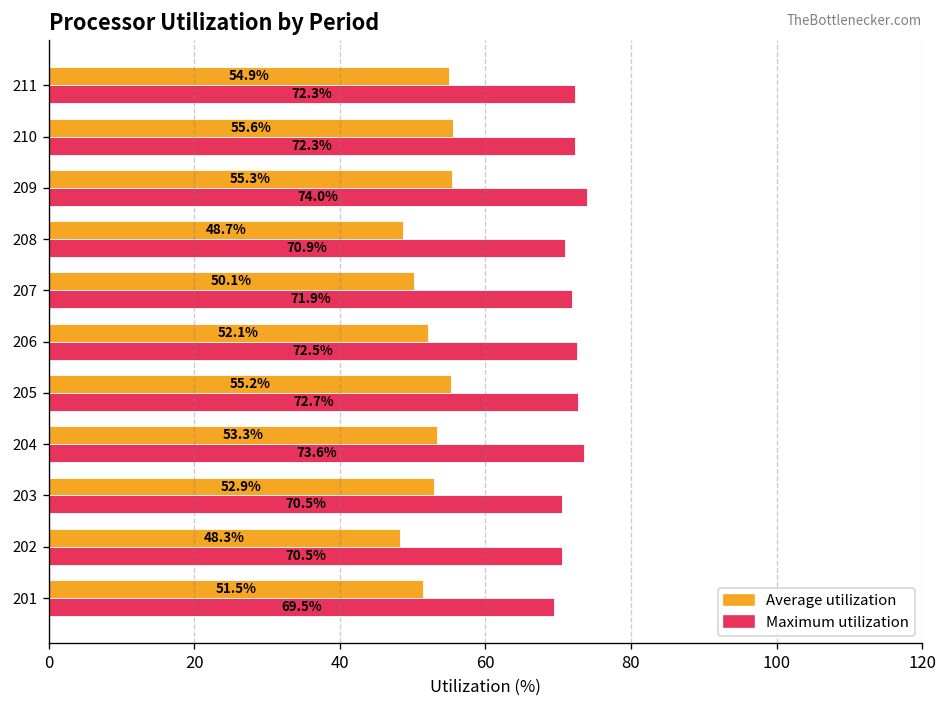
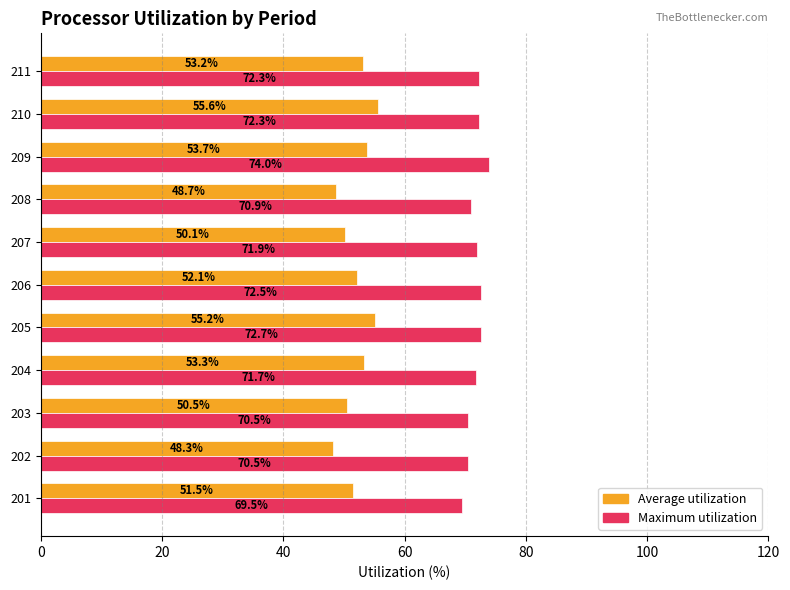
  {
    "Average utilization": {
-     "211": "54.9%",
+     "211": "53.2%",
      "210": "55.6%",
-     "209": "55.3%",
+     "209": "53.7%",
      "208": "48.7%",
      "207": "50.1%",
      "206": "52.1%",
      "205": "55.2%",
      "204": "53.3%",
-     "203": "52.9%",
+     "203": "50.5%",
      "202": "48.3%",
      "201": "51.5%"
    },
    "Maximum utilization": {
      "211": "72.3%",
      "210": "72.3%",
      "209": "74.0%",
      "208": "70.9%",
      "207": "71.9%",
      "206": "72.5%",
      "205": "72.7%",
-     "204": "73.6%",
+     "204": "71.7%",
      "203": "70.5%",
      "202": "70.5%",
      "201": "69.5%"
    }
  }
